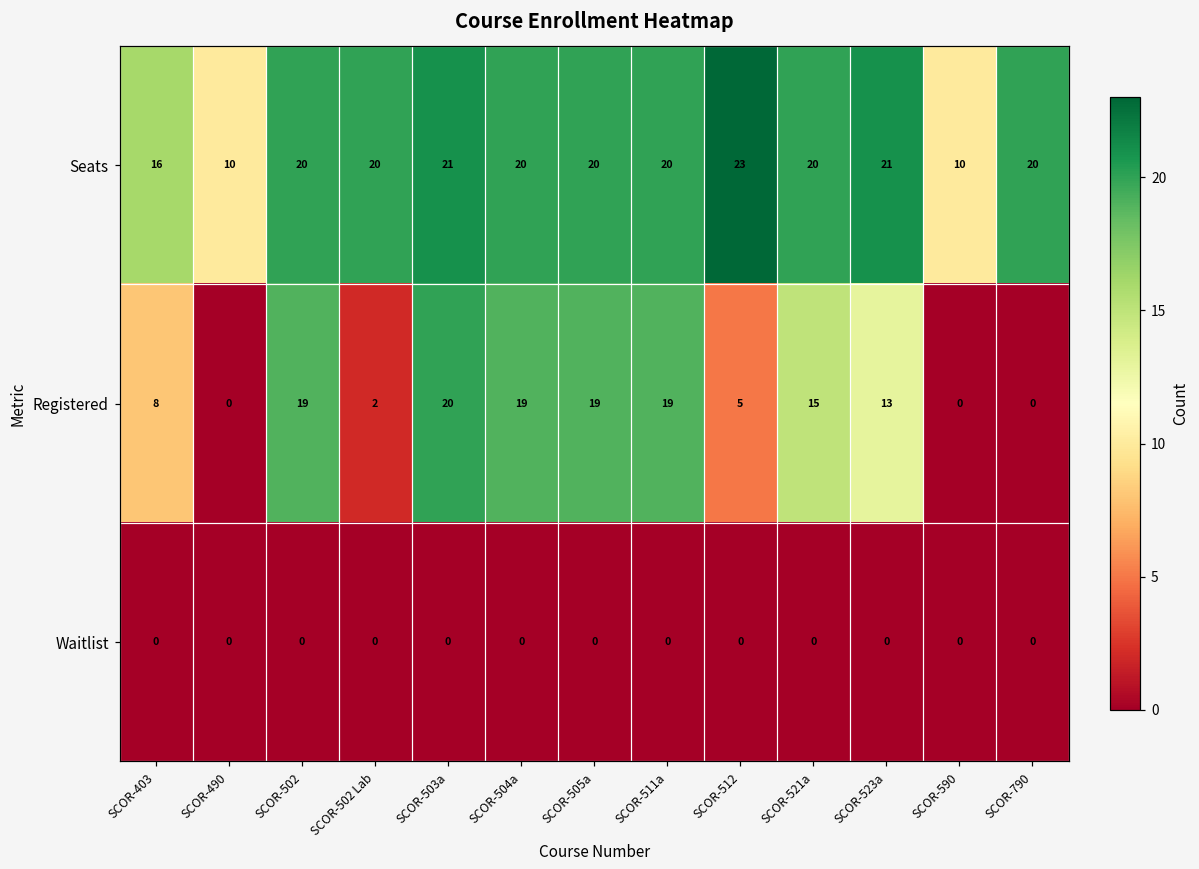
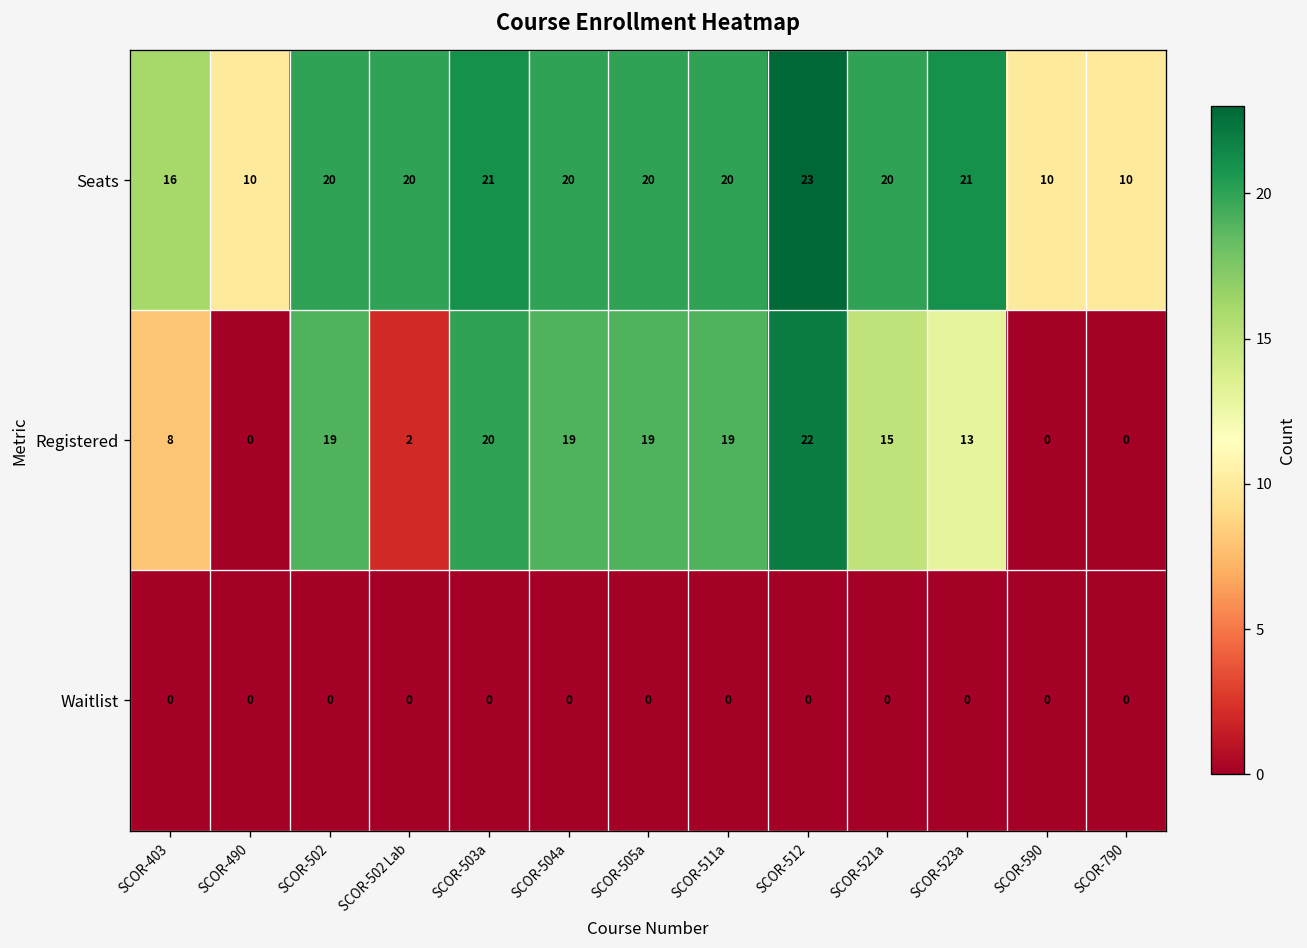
  {
    "Seats": {
      "SCOR-403": 16,
      "SCOR-490": 10,
      "SCOR-502": 20,
      "SCOR-502 Lab": 20,
      "SCOR-503a": 21,
      "SCOR-504a": 20,
      "SCOR-505a": 20,
      "SCOR-511a": 20,
      "SCOR-512": 23,
      "SCOR-521a": 20,
      "SCOR-523a": 21,
      "SCOR-590": 10,
-     "SCOR-790": 20
+     "SCOR-790": 10
    },
    "Registered": {
      "SCOR-403": 8,
      "SCOR-490": 0,
      "SCOR-502": 19,
      "SCOR-502 Lab": 2,
      "SCOR-503a": 20,
      "SCOR-504a": 19,
      "SCOR-505a": 19,
      "SCOR-511a": 19,
-     "SCOR-512": 5,
+     "SCOR-512": 22,
      "SCOR-521a": 15,
      "SCOR-523a": 13,
      "SCOR-590": 0,
      "SCOR-790": 0
    },
    "Waitlist": {
      "SCOR-403": 0,
      "SCOR-490": 0,
      "SCOR-502": 0,
      "SCOR-502 Lab": 0,
      "SCOR-503a": 0,
      "SCOR-504a": 0,
      "SCOR-505a": 0,
      "SCOR-511a": 0,
      "SCOR-512": 0,
      "SCOR-521a": 0,
      "SCOR-523a": 0,
      "SCOR-590": 0,
      "SCOR-790": 0
    }
  }
